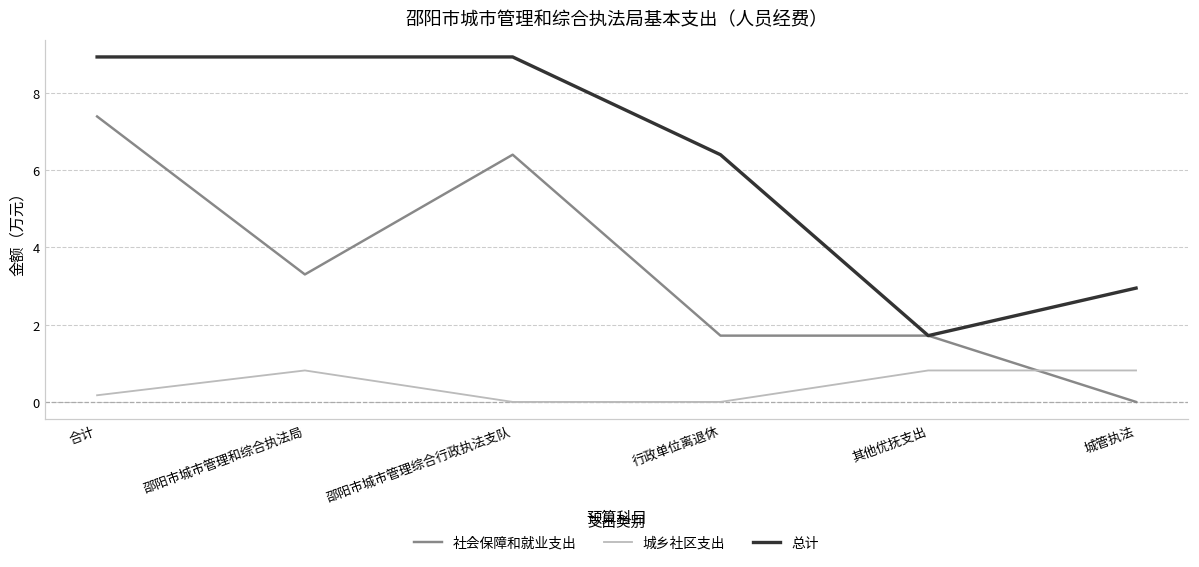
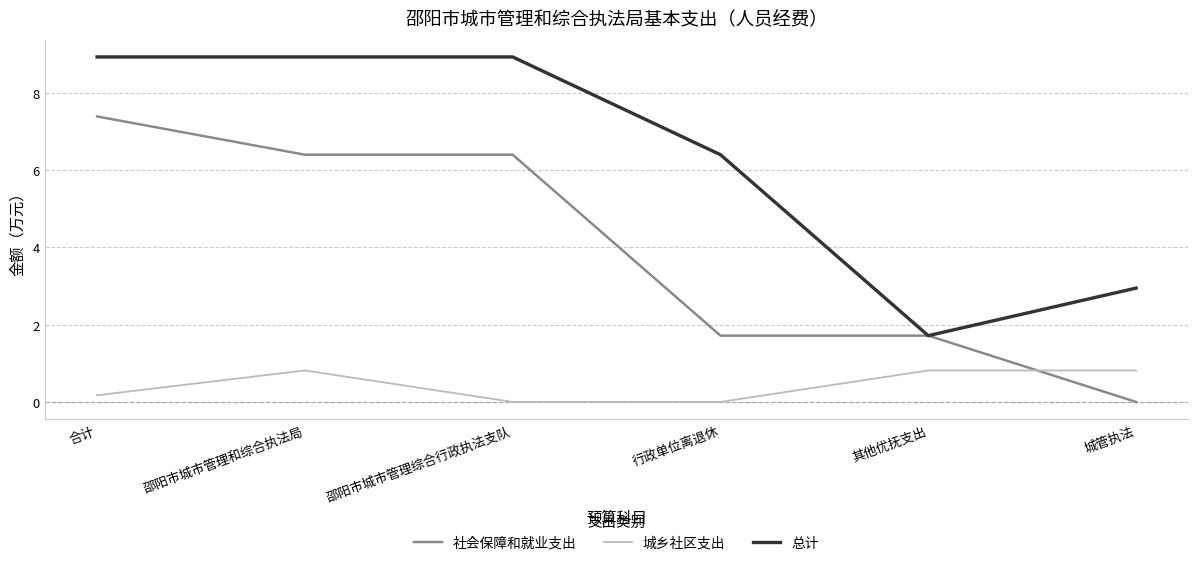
  {
    "社会保障和就业支出": {
      "合计": 7.4,
-     "邵阳市城市管理和综合执法局": 3.3,
+     "邵阳市城市管理和综合执法局": 6.4,
      "邵阳市城市管理综合行政执法支队": 6.4,
      "行政单位离退休": 1.7,
      "城管执法": 0.0
    },
    "城乡社区支出": {
      "合计": 0.2,
      "邵阳市城市管理和综合执法局": 0.8,
      "邵阳市城市管理综合行政执法支队": 0.0,
      "行政单位离退休": 0.0,
      "其他优抚支出": 0.8,
      "城管执法": 0.8
    },
    "总计": {
      "合计": 8.9,
      "邵阳市城市管理和综合执法局": 8.9,
      "邵阳市城市管理综合行政执法支队": 8.9,
      "行政单位离退休": 6.4,
      "城管执法": 2.9
    }
  }
